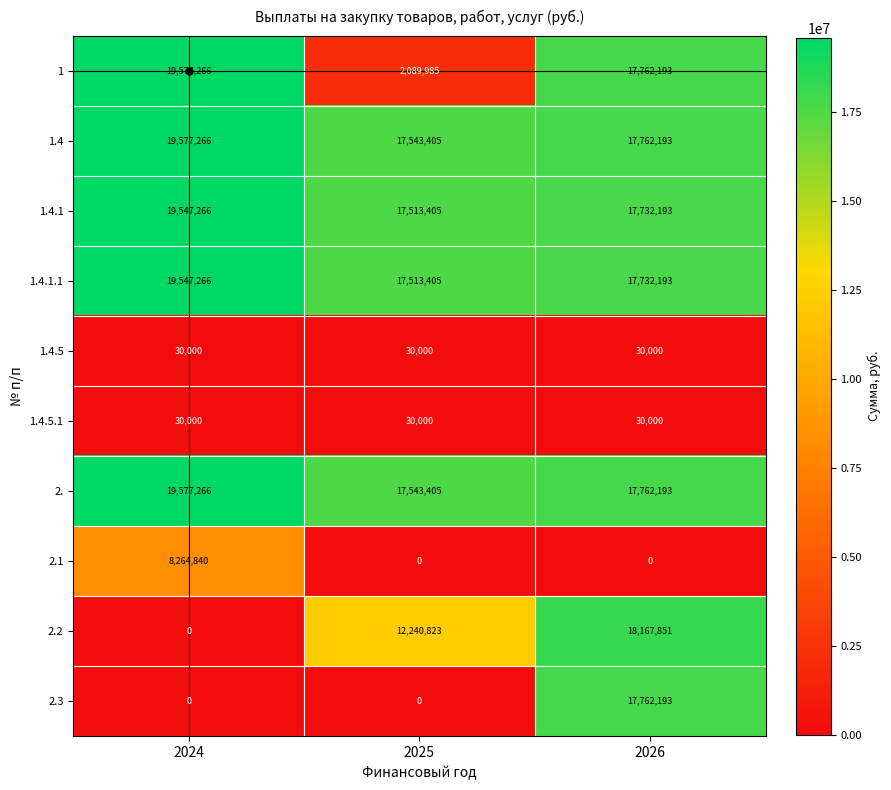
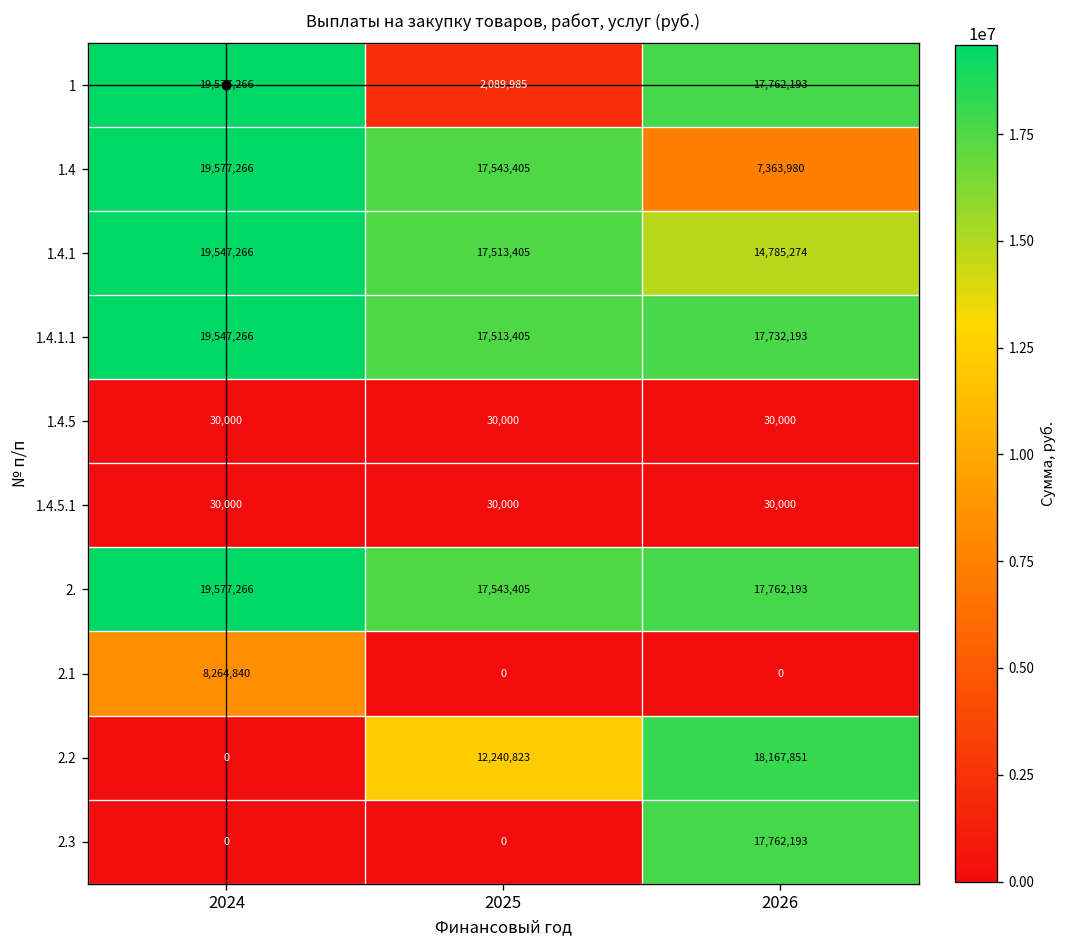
  {
    "1": {
      "2025": "2,089,985",
      "2026": "17,762,193"
    },
    "1.4": {
      "2024": "19,577,266",
      "2025": "17,543,405",
-     "2026": "17,762,193"
+     "2026": "7,363,980"
    },
    "1.4.1": {
      "2024": "19,547,266",
      "2025": "17,513,405",
-     "2026": "17,732,193"
+     "2026": "14,785,274"
    },
    "1.4.1.1": {
      "2024": "19,547,266",
      "2025": "17,513,405",
      "2026": "17,732,193"
    },
    "1.4.5": {
      "2024": "30,000",
      "2025": "30,000",
      "2026": "30,000"
    },
    "1.4.5.1": {
      "2024": "30,000",
      "2025": "30,000",
      "2026": "30,000"
    },
    "2.": {
      "2024": "19,577,266",
      "2025": "17,543,405",
      "2026": "17,762,193"
    },
    "2.1": {
      "2024": "8,264,840",
      "2025": "0",
      "2026": "0"
    },
    "2.2": {
      "2024": "0",
      "2025": "12,240,823",
      "2026": "18,167,851"
    },
    "2.3": {
      "2024": "0",
      "2025": "0",
      "2026": "17,762,193"
    }
  }
